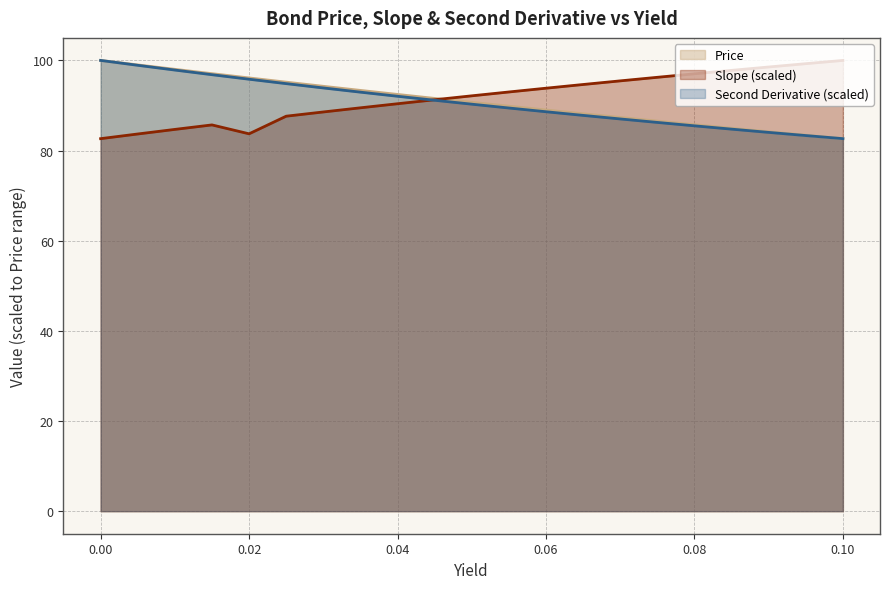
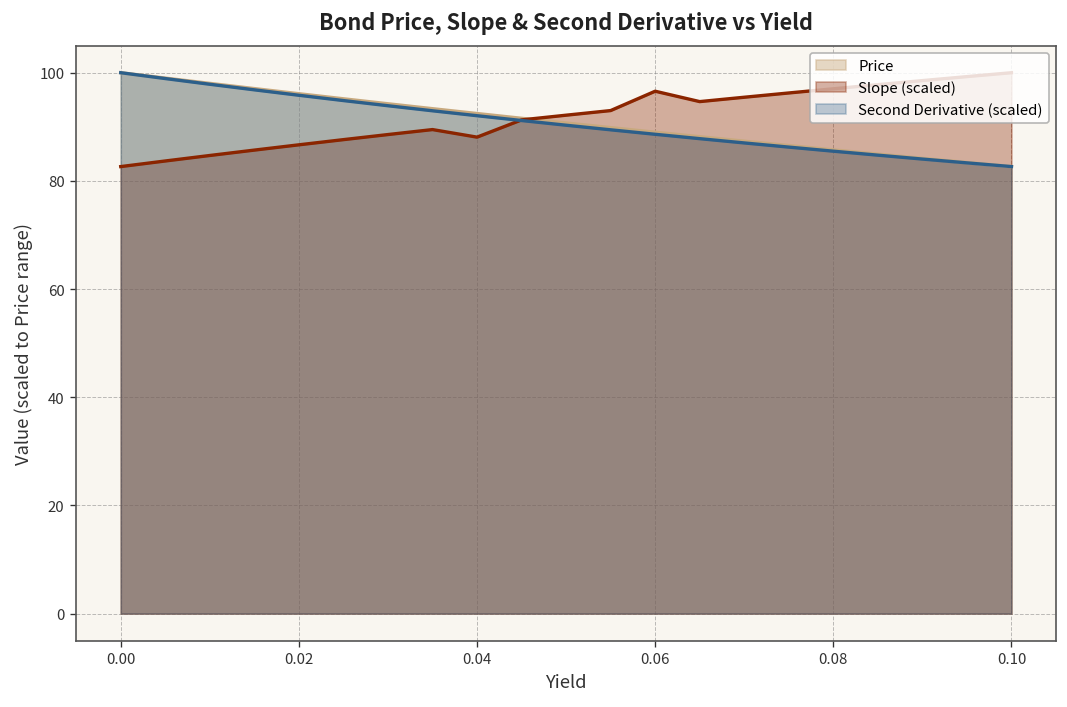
  {
    "Slope (scaled)": {
      "0.00": 83,
-     "0.02": 84,
-     "0.04": 90,
-     "0.06": 94
+     "0.02": 87,
+     "0.04": 88,
+     "0.06": 97
    }
  }
